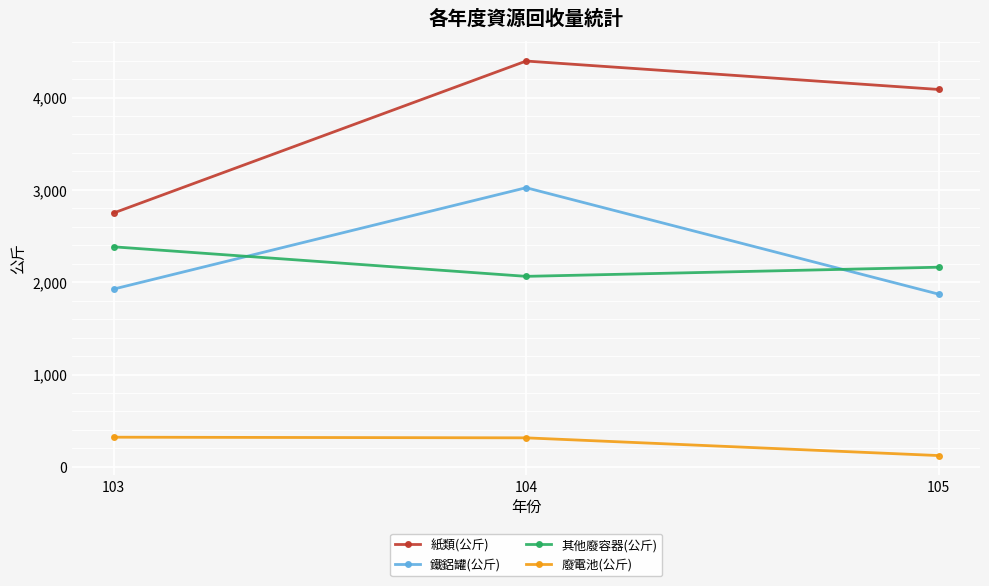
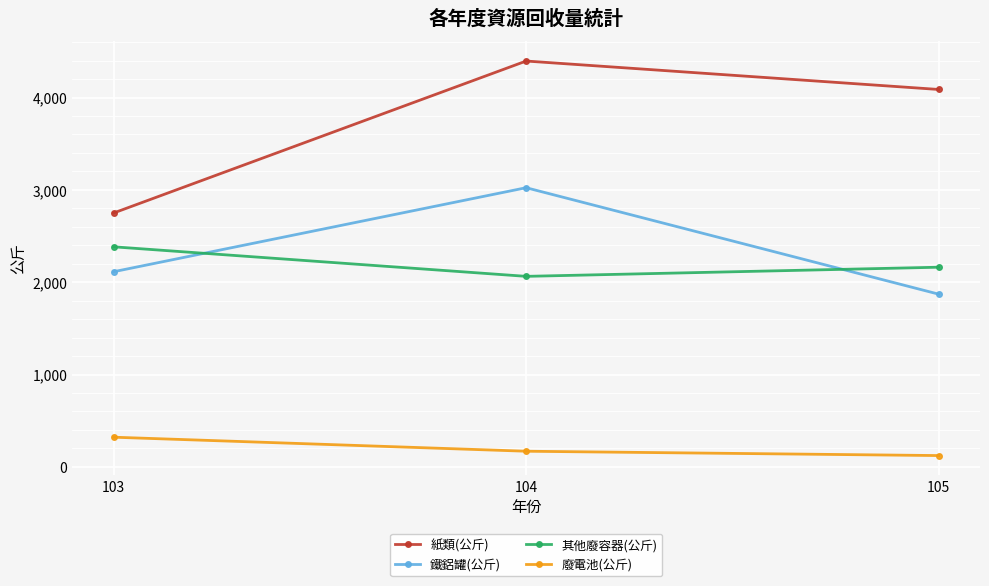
  {
    "紙類(公斤)": {
      "103": "2,700",
      "104": "4,400",
      "105": "4,100"
    },
    "鐵鋁罐(公斤)": {
-     "103": "1,900",
+     "103": "2,100",
      "104": "3,000",
      "105": "1,900"
    },
    "其他廢容器(公斤)": {
      "103": "2,400",
      "104": "2,100",
      "105": "2,200"
    },
    "廢電池(公斤)": {
      "103": "300",
-     "104": "300",
+     "104": "200",
      "105": "100"
    }
  }
